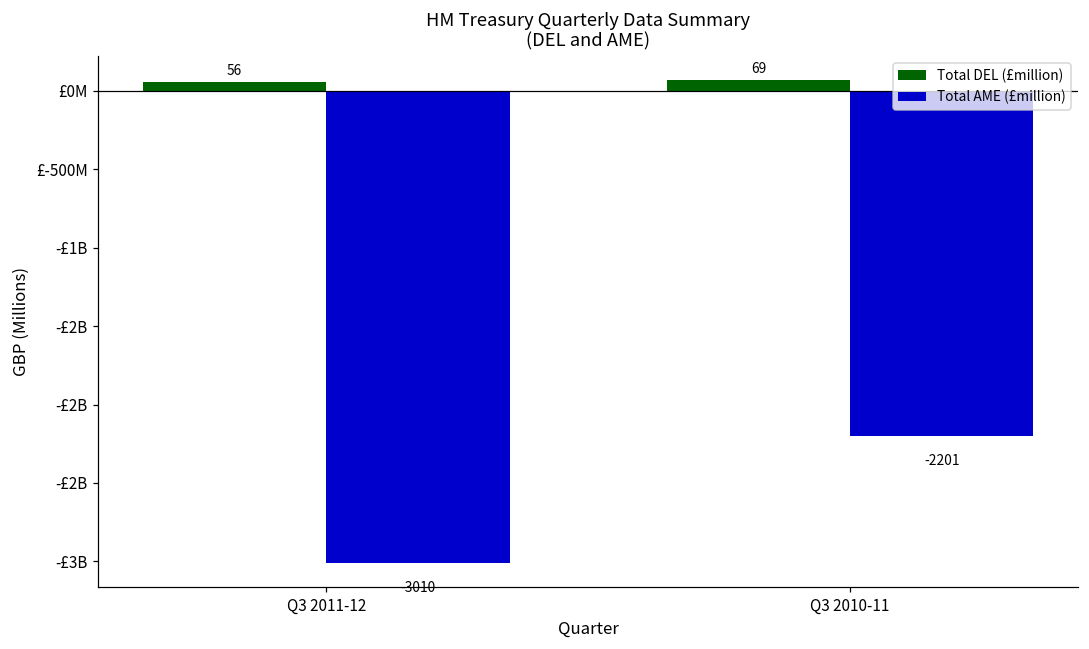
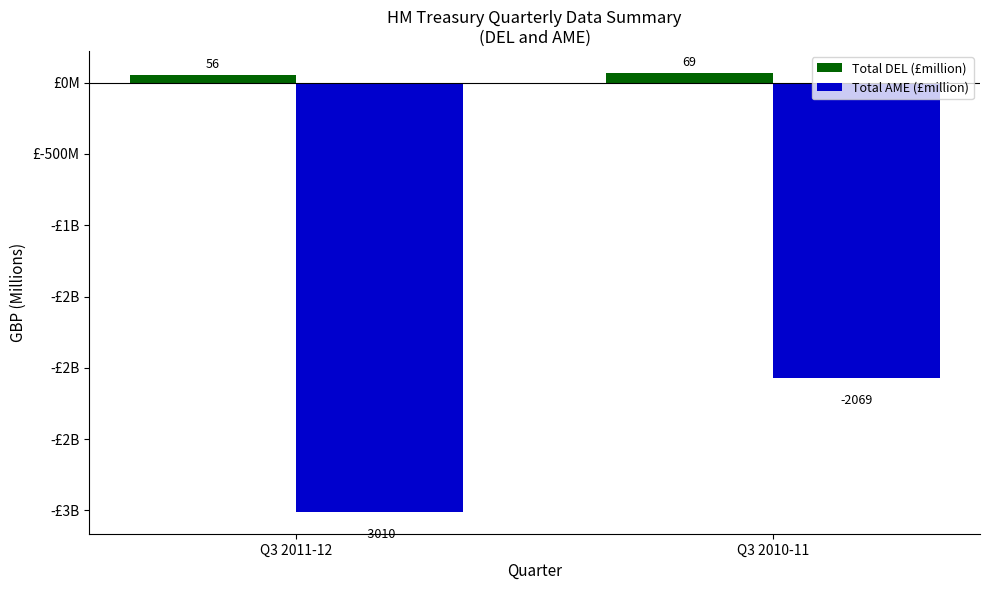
  {
    "Total DEL (£million)": {
      "Q3 2011-12": 56,
      "Q3 2010-11": 69
    },
    "Total AME (£million)": {
      "Q3 2011-12": -3010,
-     "Q3 2010-11": -2201
+     "Q3 2010-11": -2069
    }
  }
